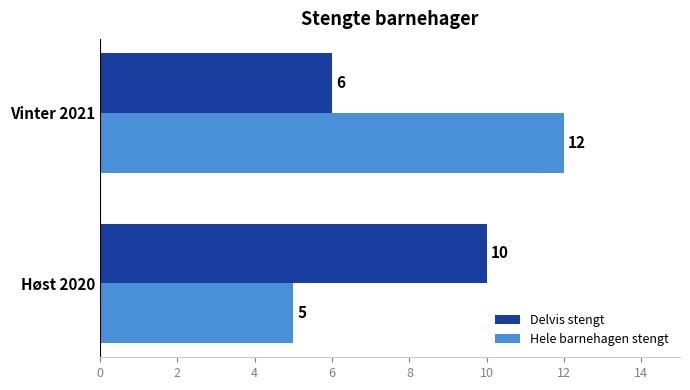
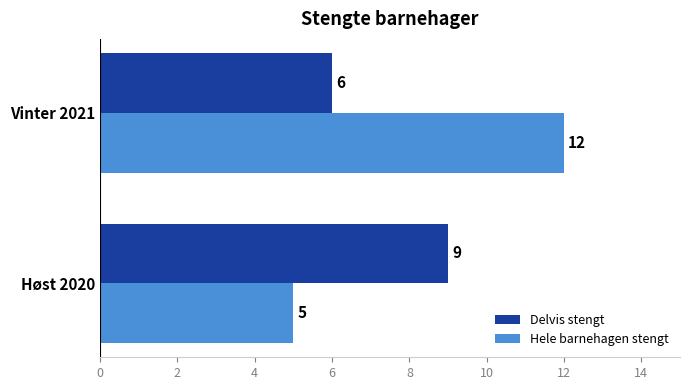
  {
    "Delvis stengt": {
      "Vinter 2021": 6,
-     "Høst 2020": 10
+     "Høst 2020": 9
    },
    "Hele barnehagen stengt": {
      "Vinter 2021": 12,
      "Høst 2020": 5
    }
  }
